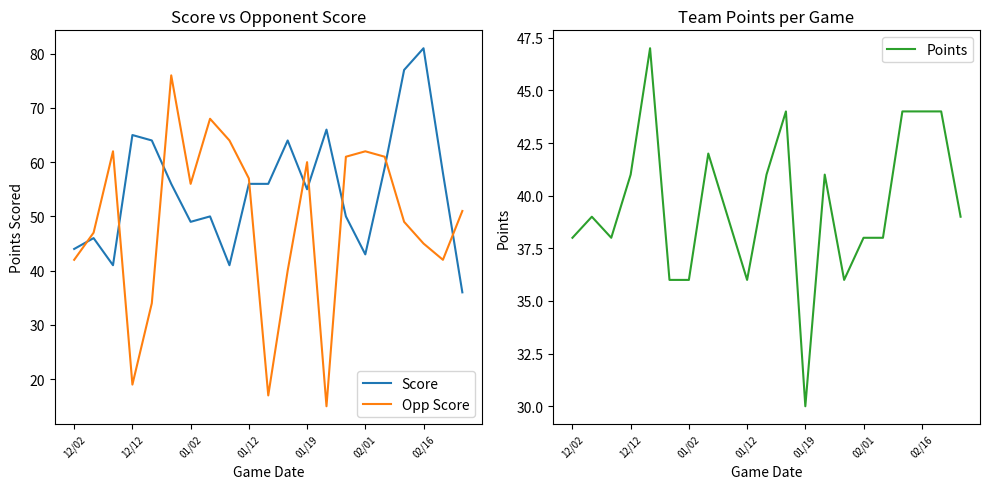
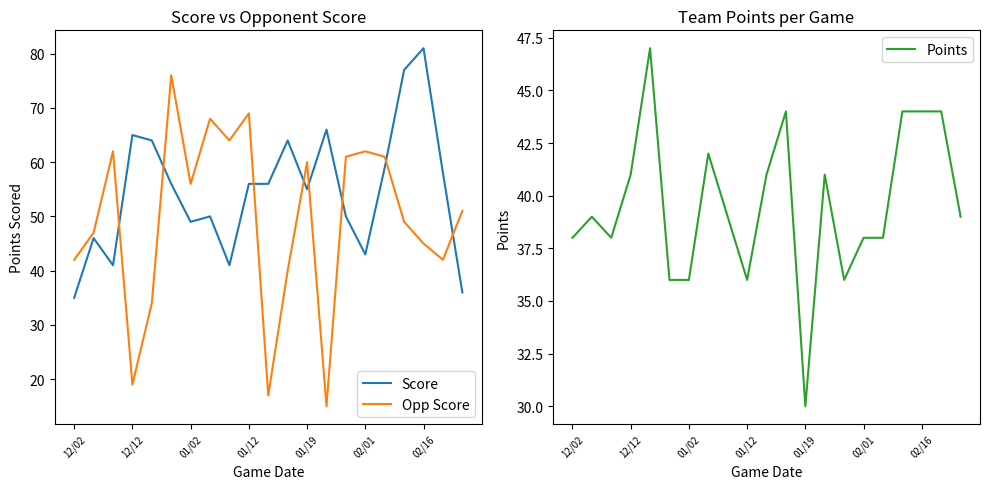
  {
    "Score vs Opponent Score": {
      "Score": {
-       "12/02": 44,
+       "12/02": 35,
        "12/12": 65,
        "01/02": 49,
        "01/12": 56,
        "01/19": 55,
        "02/01": 43,
        "02/16": 81
      },
      "Opp Score": {
        "12/02": 42,
        "12/12": 19,
        "01/02": 56,
-       "01/12": 57,
+       "01/12": 69,
        "01/19": 60,
        "02/01": 62,
        "02/16": 45
      }
    },
    "Team Points per Game": {
      "12/02": 38.0,
      "12/12": 41.0,
      "01/02": 36.0,
      "01/12": 36.0,
      "01/19": 30.0,
      "02/01": 38.0,
      "02/16": 44.0
    }
  }
